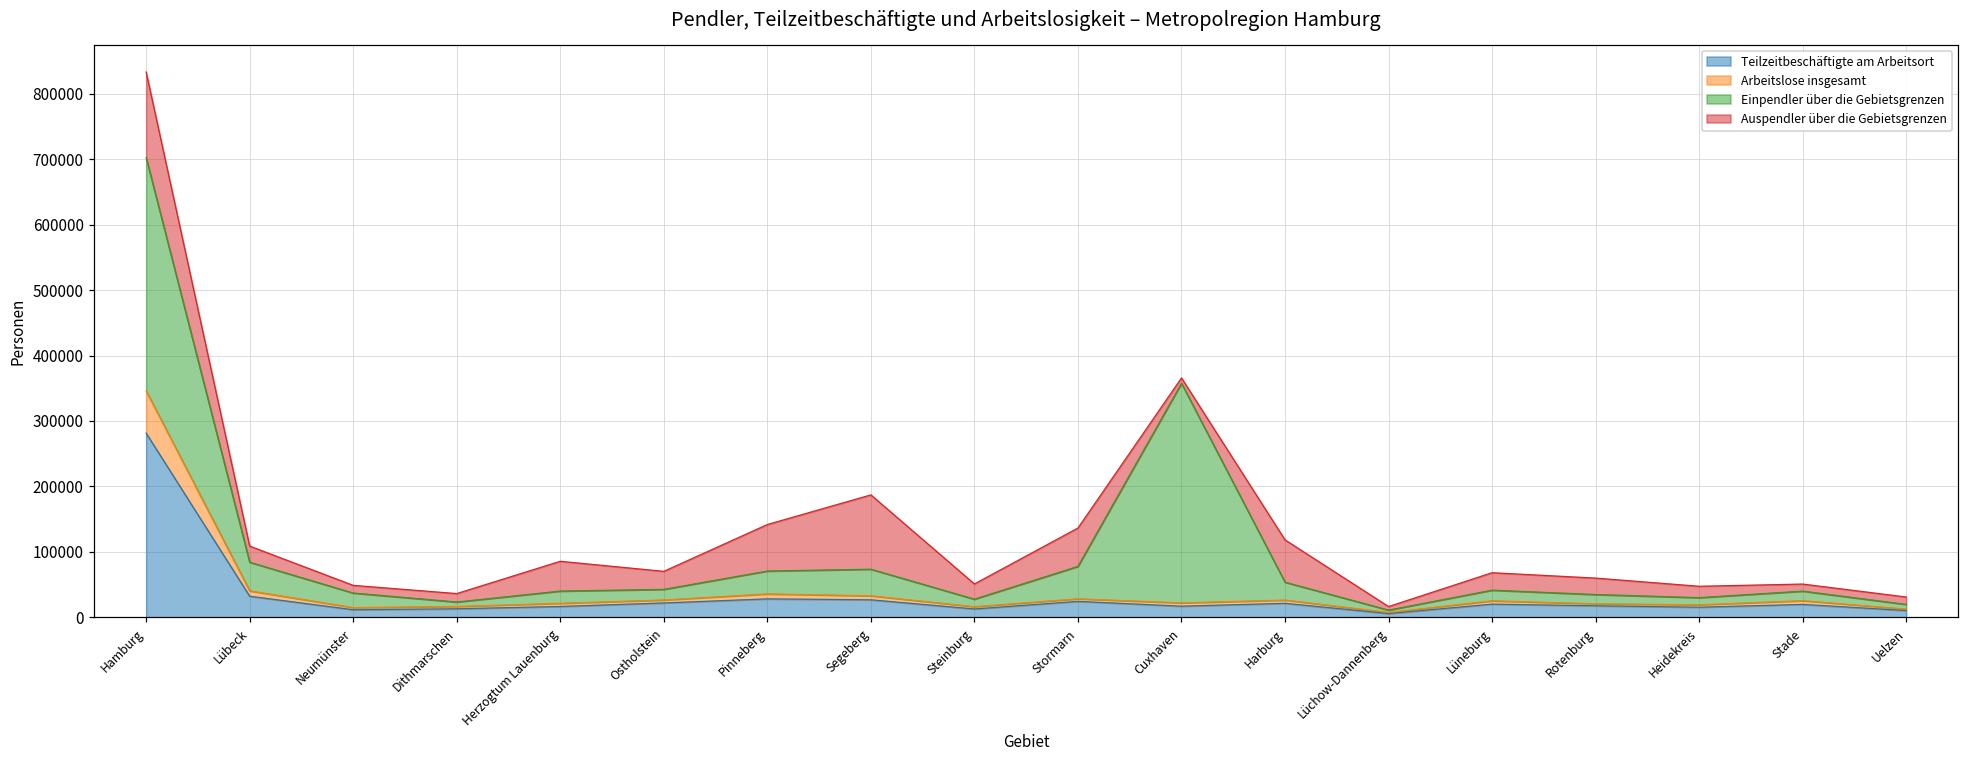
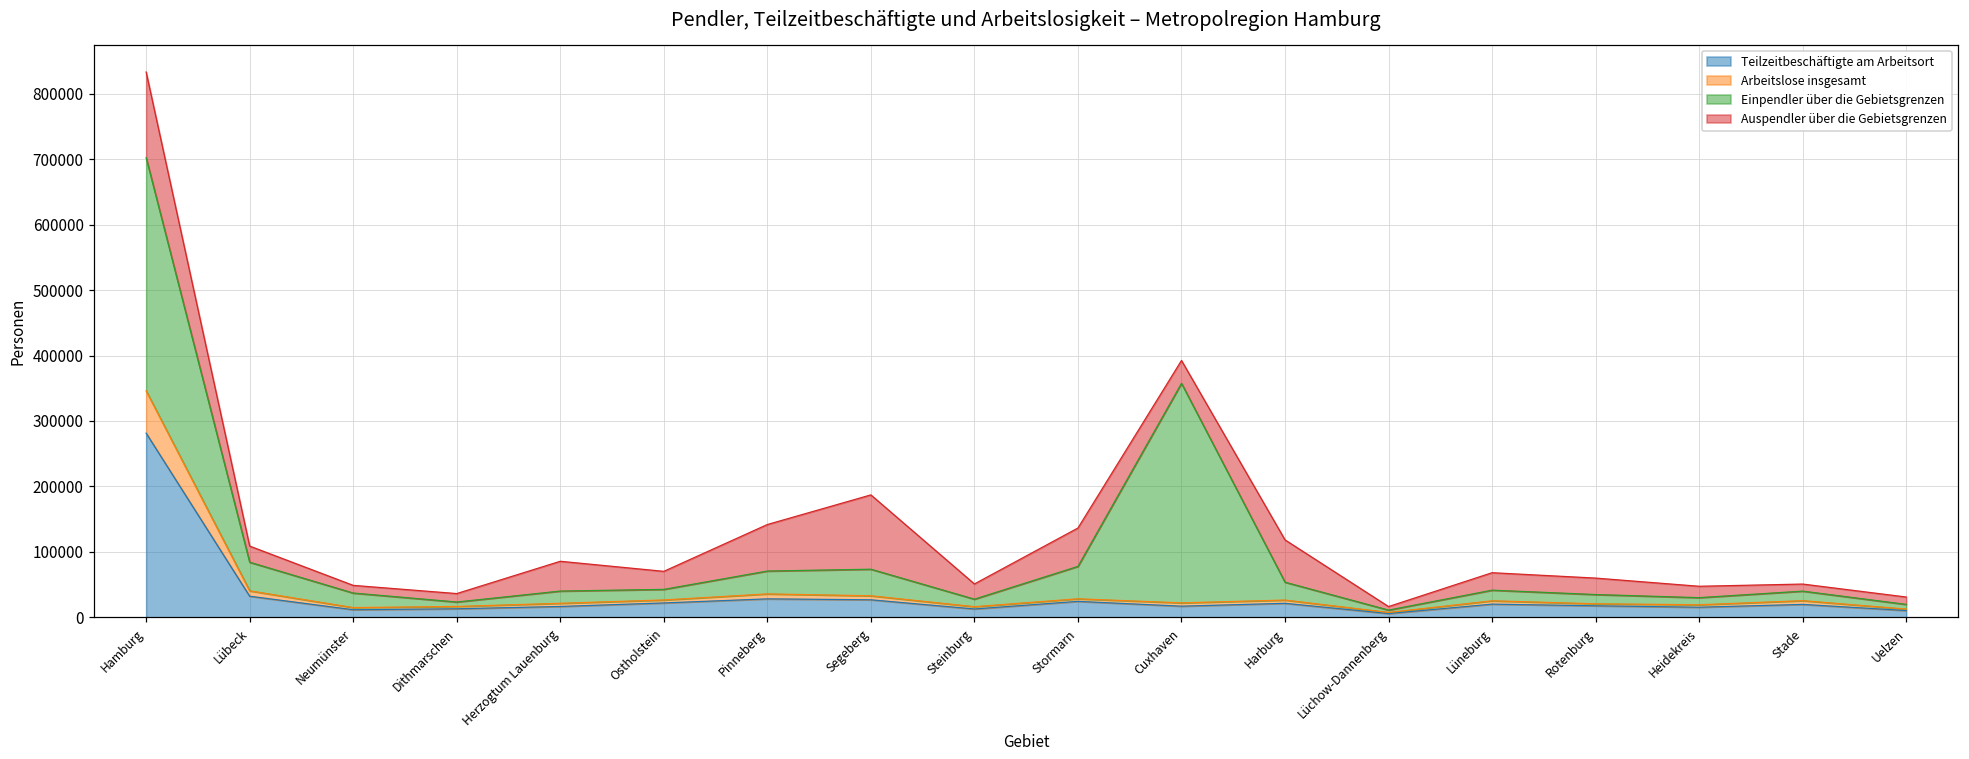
  {
    "Teilzeitbeschäftigte am Arbeitsort": {
      "Hamburg": 280000,
      "Lübeck": 30000,
      "Herzogtum Lauenburg": 20000,
      "Ostholstein": 20000,
      "Pinneberg": 30000,
      "Segeberg": 30000,
      "Cuxhaven": 20000,
      "Harburg": 20000,
      "Lüneburg": 20000,
      "Stade": 20000
    },
    "Arbeitslose insgesamt": {
      "Hamburg": 60000,
      "Lübeck": 10000,
      "Herzogtum Lauenburg": 0,
      "Ostholstein": 0,
      "Pinneberg": 10000,
      "Segeberg": 10000,
      "Cuxhaven": 10000,
      "Harburg": 0,
      "Lüneburg": 10000,
      "Stade": 10000
    },
    "Einpendler über die Gebietsgrenzen": {
      "Hamburg": 360000,
      "Lübeck": 40000,
      "Neumünster": 20000,
      "Dithmarschen": 10000,
      "Herzogtum Lauenburg": 20000,
      "Ostholstein": 20000,
      "Pinneberg": 30000,
      "Segeberg": 40000,
      "Steinburg": 10000,
      "Stormarn": 50000,
      "Cuxhaven": 340000,
      "Harburg": 30000,
      "Lüneburg": 20000,
      "Rotenburg": 10000,
      "Heidekreis": 10000,
      "Stade": 10000,
      "Uelzen": 10000
    },
    "Auspendler über die Gebietsgrenzen": {
      "Hamburg": 130000,
      "Lübeck": 20000,
      "Neumünster": 10000,
      "Dithmarschen": 10000,
      "Herzogtum Lauenburg": 50000,
      "Ostholstein": 30000,
      "Pinneberg": 70000,
      "Segeberg": 110000,
      "Steinburg": 20000,
      "Stormarn": 60000,
-     "Cuxhaven": 10000,
+     "Cuxhaven": 30000,
      "Harburg": 60000,
      "Lüchow-Dannenberg": 10000,
      "Lüneburg": 30000,
      "Rotenburg": 30000,
      "Heidekreis": 20000,
      "Stade": 10000,
      "Uelzen": 10000
    }
  }
